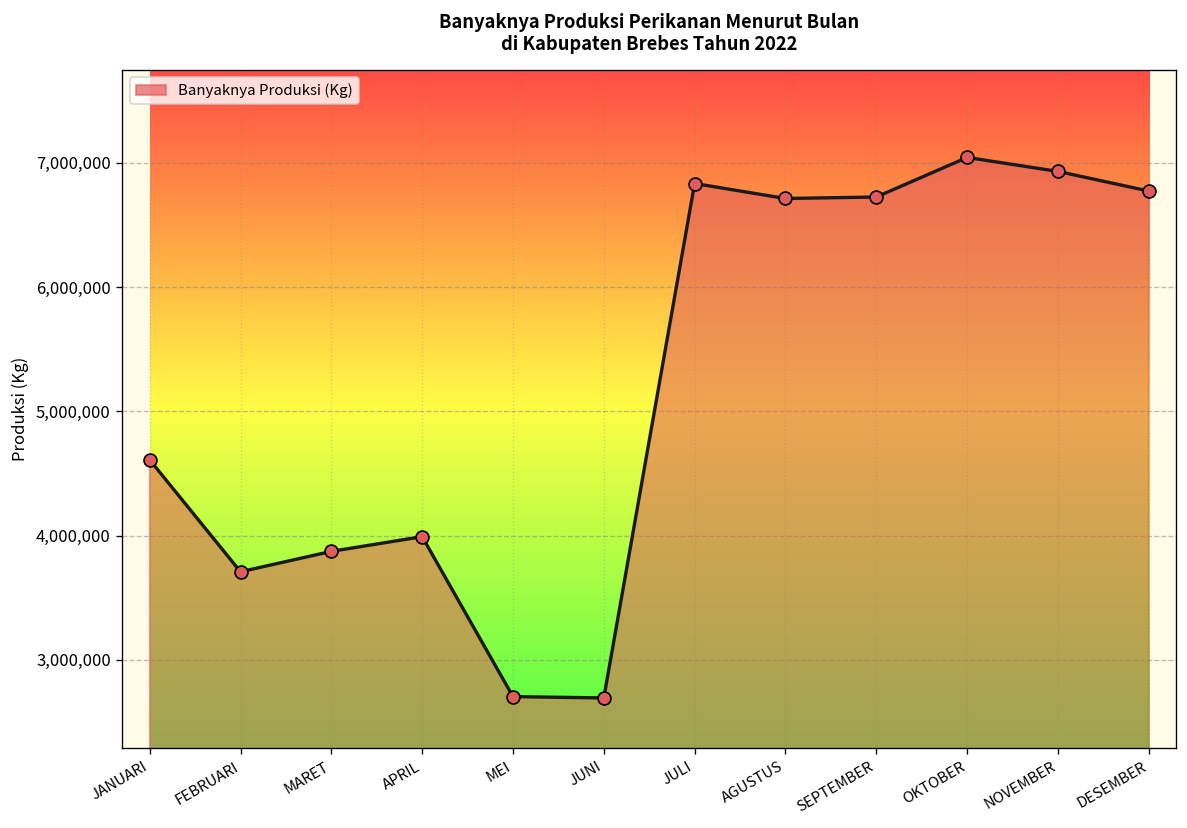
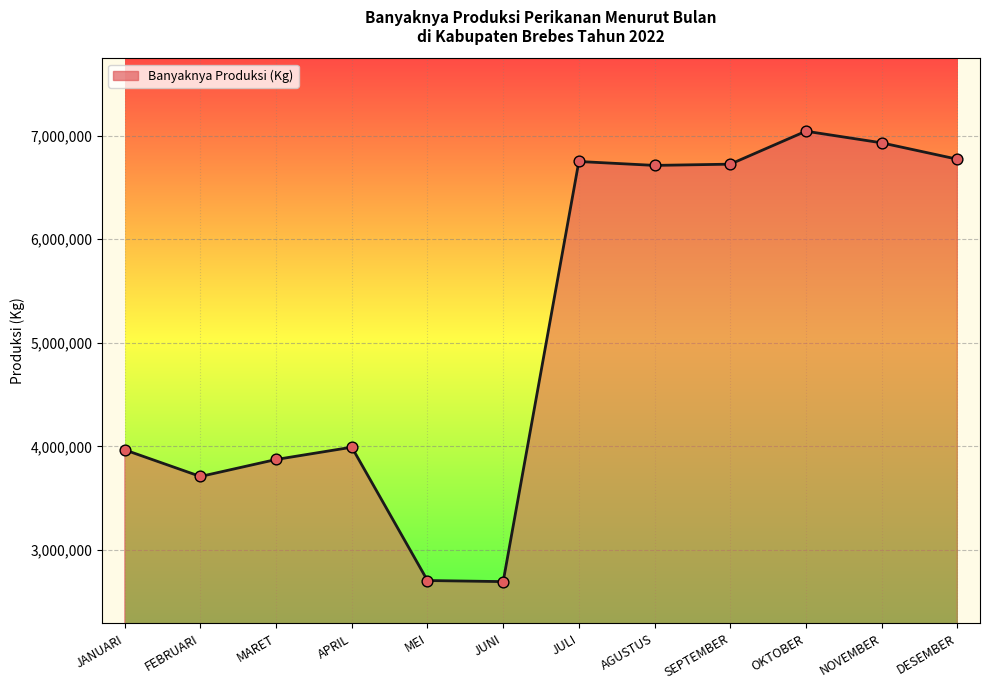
  {
-   "JANUARI": "4,610,000",
+   "JANUARI": "3,970,000",
    "FEBRUARI": "3,710,000",
    "MARET": "3,870,000",
    "APRIL": "3,990,000",
    "MEI": "2,700,000",
    "JUNI": "2,690,000",
-   "JULI": "6,830,000",
+   "JULI": "6,750,000",
    "AGUSTUS": "6,710,000",
    "SEPTEMBER": "6,730,000",
    "OKTOBER": "7,040,000",
    "NOVEMBER": "6,930,000",
    "DESEMBER": "6,770,000"
  }
